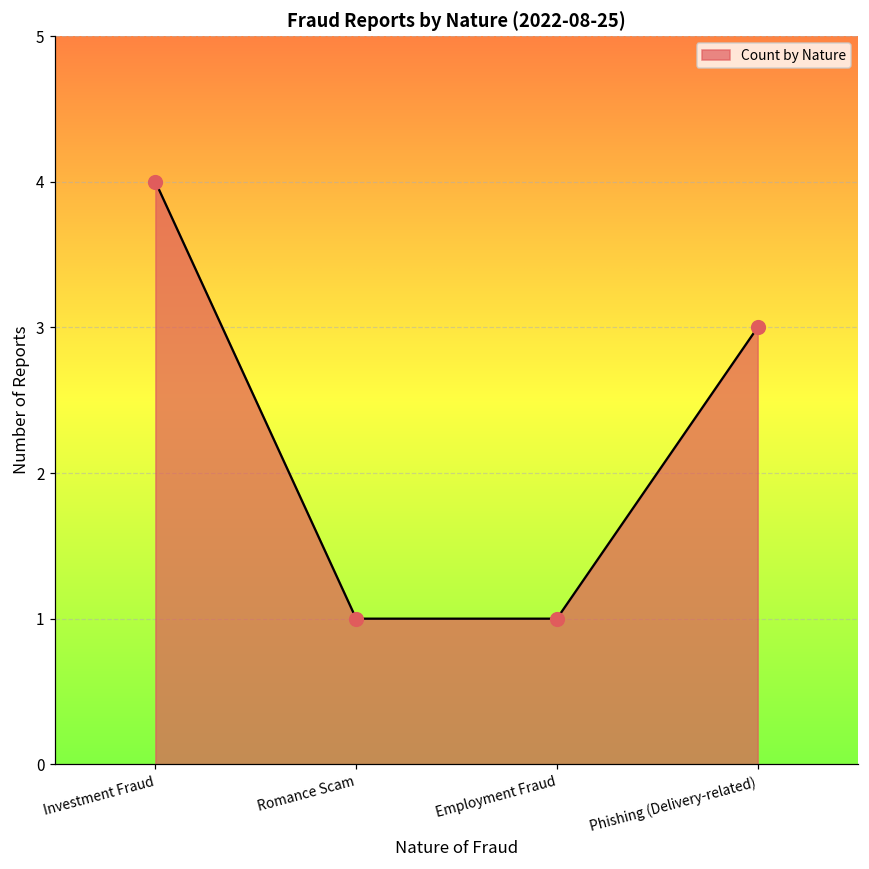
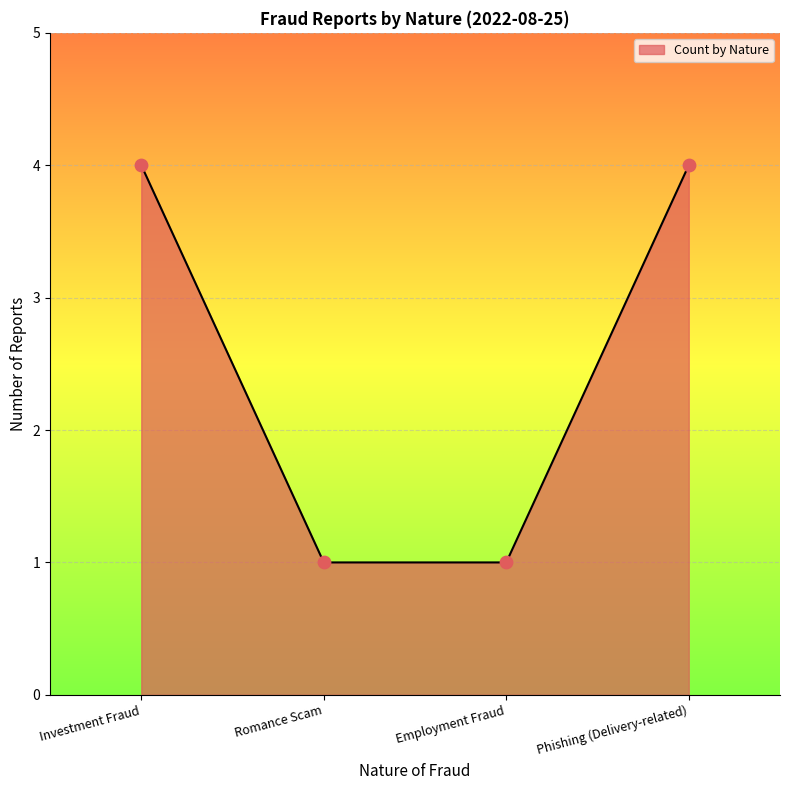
  {
    "Investment Fraud": 4,
    "Romance Scam": 1,
    "Employment Fraud": 1,
-   "Phishing (Delivery-related)": 3
+   "Phishing (Delivery-related)": 4
  }
